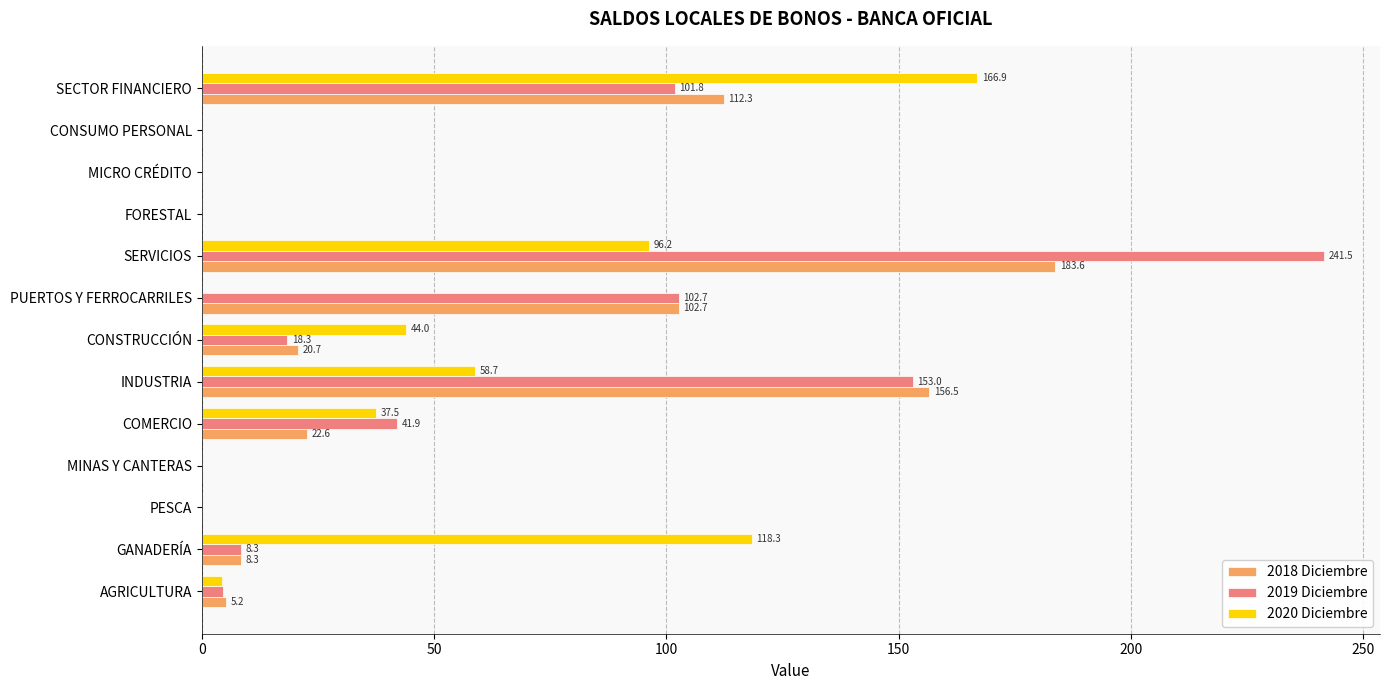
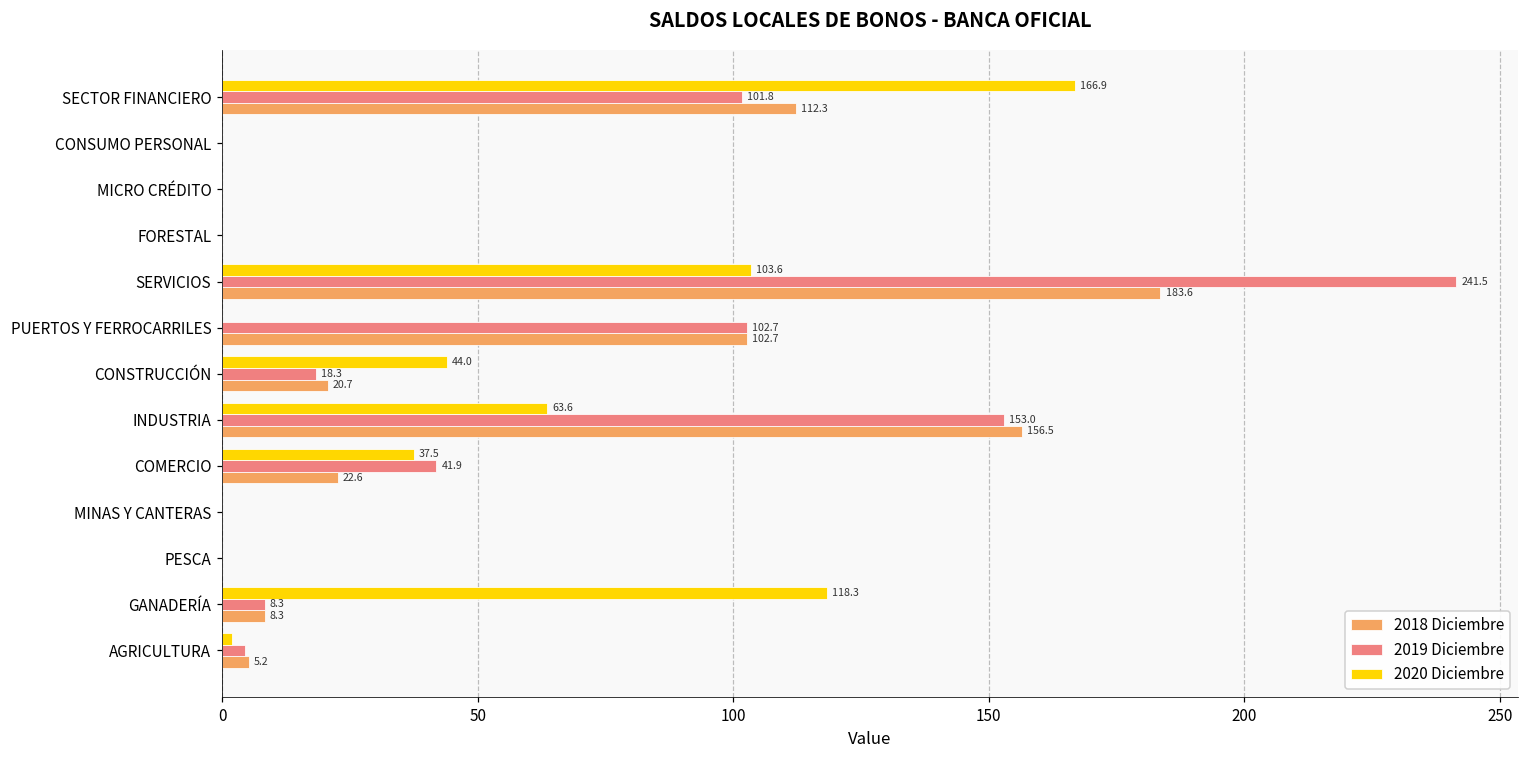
  {
    "2020 Diciembre": {
      "SECTOR FINANCIERO": 166.9,
-     "SERVICIOS": 96.2,
+     "SERVICIOS": 103.6,
      "CONSTRUCCIÓN": 44.0,
-     "INDUSTRIA": 58.7,
+     "INDUSTRIA": 63.6,
      "COMERCIO": 37.5,
      "GANADERÍA": 118.3,
-     "AGRICULTURA": 4
+     "AGRICULTURA": 2
    }
  }
